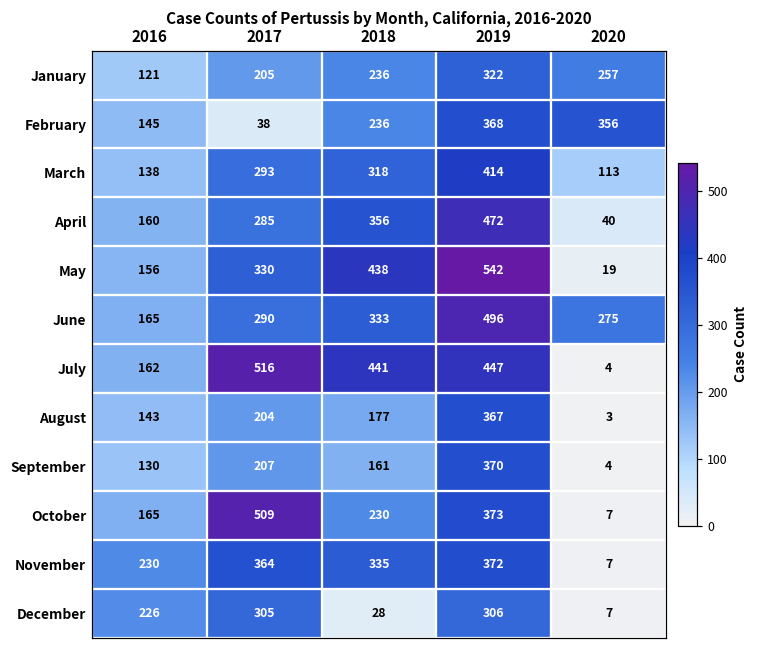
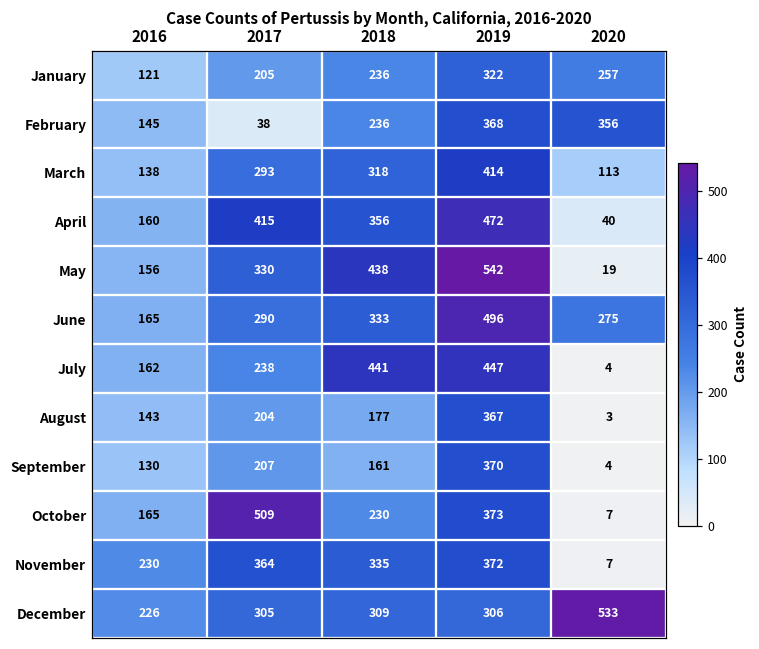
  {
    "January": {
      "2016": 121,
      "2017": 205,
      "2018": 236,
      "2019": 322,
      "2020": 257
    },
    "February": {
      "2016": 145,
      "2017": 38,
      "2018": 236,
      "2019": 368,
      "2020": 356
    },
    "March": {
      "2016": 138,
      "2017": 293,
      "2018": 318,
      "2019": 414,
      "2020": 113
    },
    "April": {
      "2016": 160,
-     "2017": 285,
+     "2017": 415,
      "2018": 356,
      "2019": 472,
      "2020": 40
    },
    "May": {
      "2016": 156,
      "2017": 330,
      "2018": 438,
      "2019": 542,
      "2020": 19
    },
    "June": {
      "2016": 165,
      "2017": 290,
      "2018": 333,
      "2019": 496,
      "2020": 275
    },
    "July": {
      "2016": 162,
-     "2017": 516,
+     "2017": 238,
      "2018": 441,
      "2019": 447,
      "2020": 4
    },
    "August": {
      "2016": 143,
      "2017": 204,
      "2018": 177,
      "2019": 367,
      "2020": 3
    },
    "September": {
      "2016": 130,
      "2017": 207,
      "2018": 161,
      "2019": 370,
      "2020": 4
    },
    "October": {
      "2016": 165,
      "2017": 509,
      "2018": 230,
      "2019": 373,
      "2020": 7
    },
    "November": {
      "2016": 230,
      "2017": 364,
      "2018": 335,
      "2019": 372,
      "2020": 7
    },
    "December": {
      "2016": 226,
      "2017": 305,
-     "2018": 28,
+     "2018": 309,
      "2019": 306,
-     "2020": 7
+     "2020": 533
    }
  }
